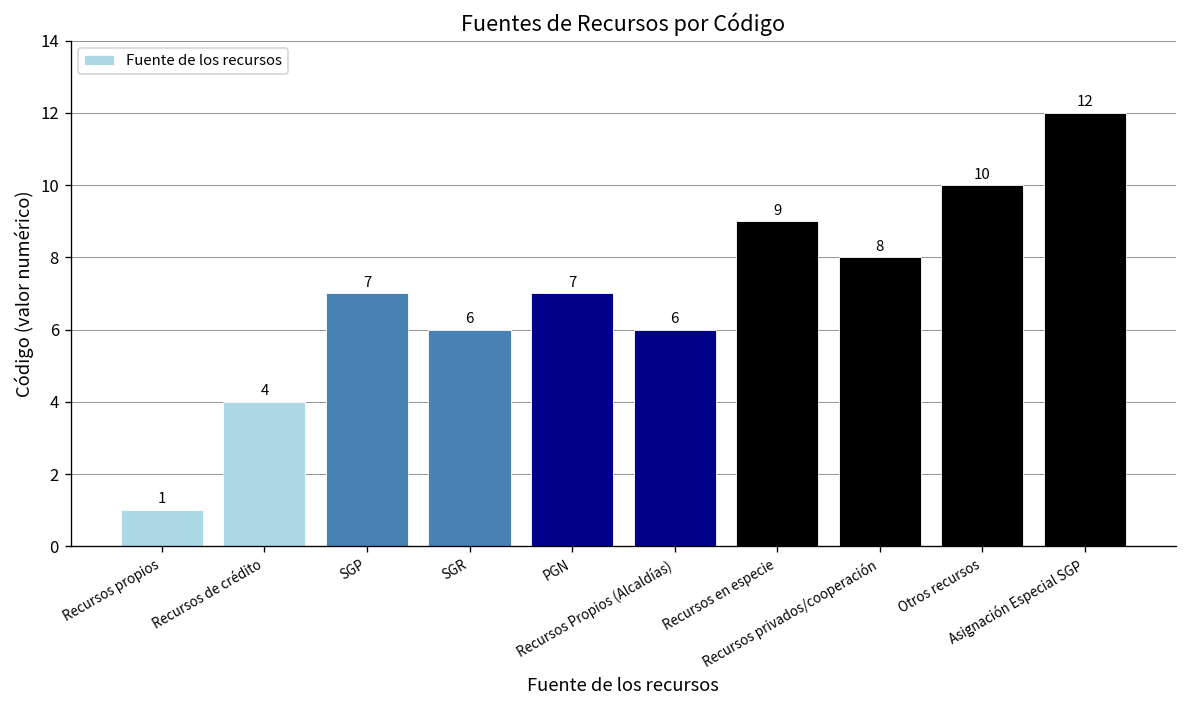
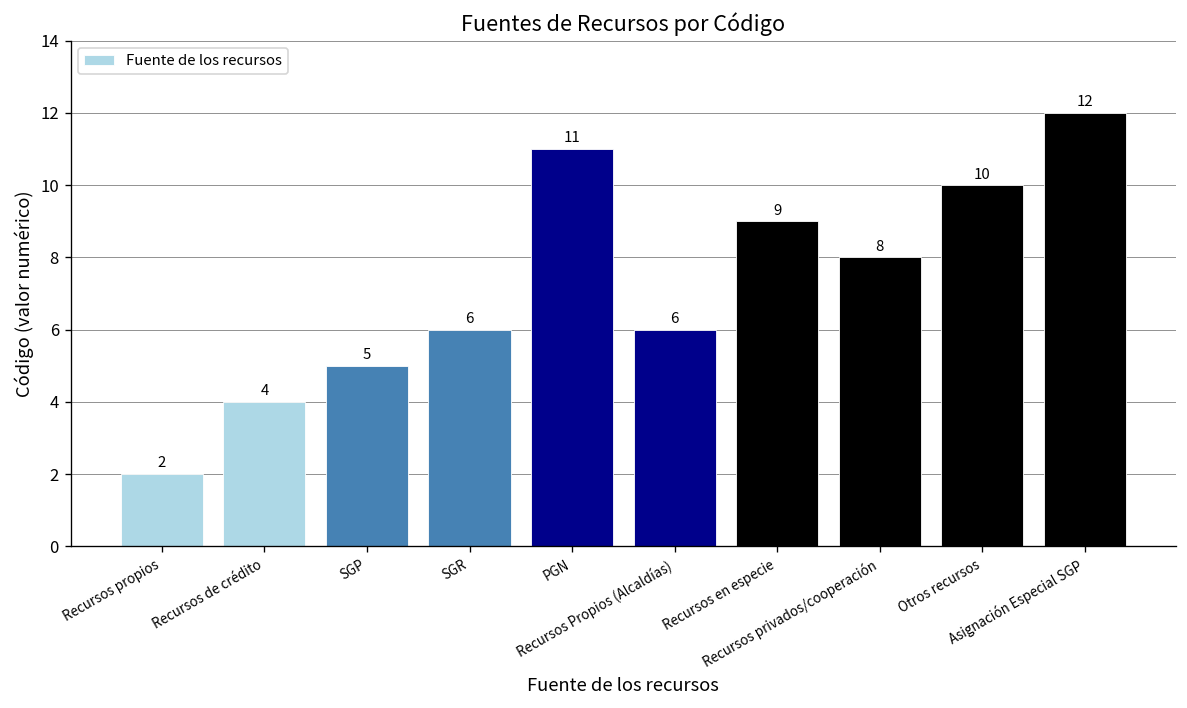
  {
-   "Recursos propios": 1,
+   "Recursos propios": 2,
    "Recursos de crédito": 4,
-   "SGP": 7,
+   "SGP": 5,
    "SGR": 6,
-   "PGN": 7,
+   "PGN": 11,
    "Recursos Propios (Alcaldías)": 6,
    "Recursos en especie": 9,
    "Recursos privados/cooperación": 8,
    "Otros recursos": 10,
    "Asignación Especial SGP": 12
  }
